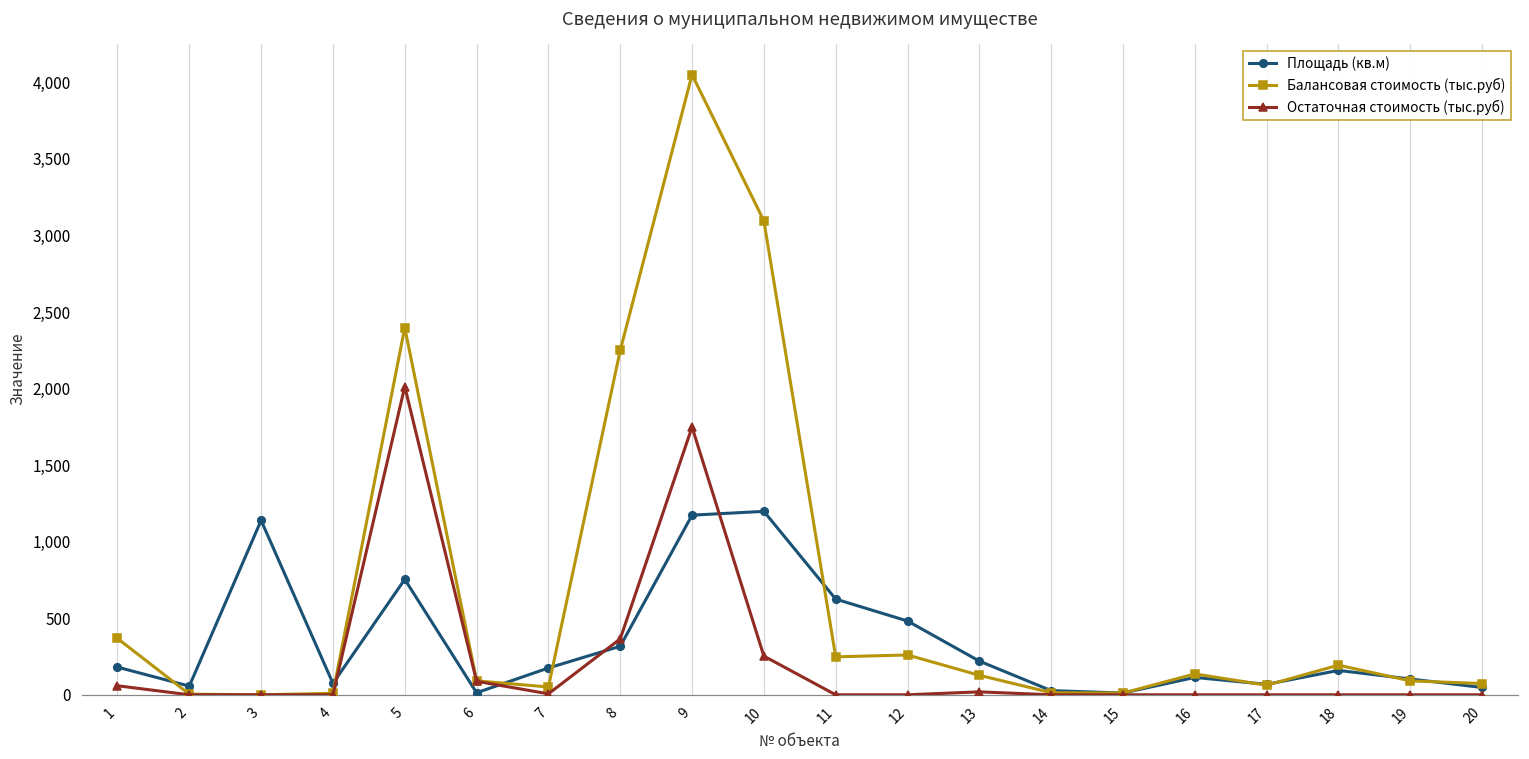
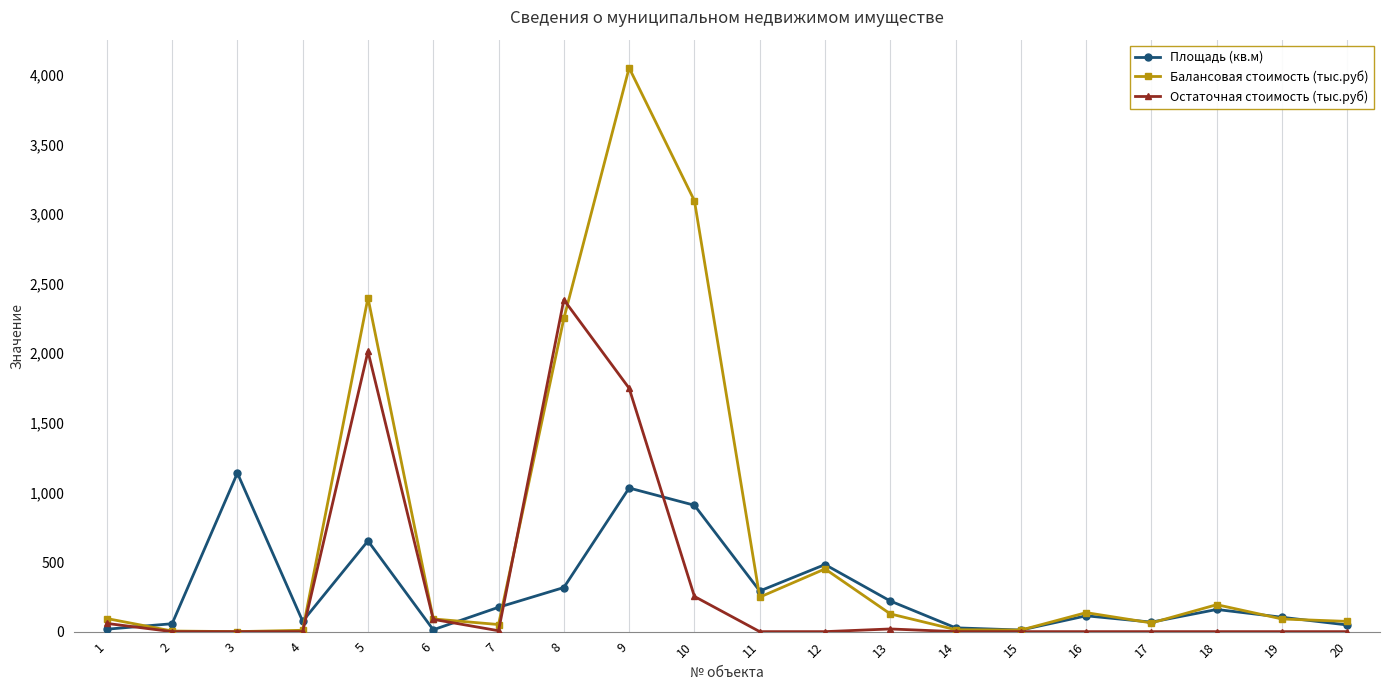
  {
    "Площадь (кв.м)": {
-     "1": "180",
+     "1": "20",
      "2": "60",
      "3": "1,140",
      "4": "70",
-     "5": "750",
+     "5": "650",
      "6": "10",
      "7": "180",
      "8": "320",
-     "9": "1,170",
-     "10": "1,200",
-     "11": "630",
+     "9": "1,030",
+     "10": "910",
+     "11": "290",
      "12": "480",
      "13": "220",
      "16": "110",
      "18": "160",
      "20": "50"
    },
    "Балансовая стоимость (тыс.руб)": {
-     "1": "370",
+     "1": "90",
      "5": "2,400",
      "7": "50",
      "8": "2,250",
      "9": "4,050",
      "10": "3,100",
      "11": "250",
-     "12": "260",
+     "12": "450",
      "13": "130",
      "16": "140",
      "18": "190",
      "20": "70"
    },
    "Остаточная стоимость (тыс.руб)": {
      "1": "60",
      "5": "2,010",
      "7": "10",
-     "8": "360",
+     "8": "2,380",
      "9": "1,750",
      "10": "250",
      "11": "0",
      "12": "0",
      "13": "20",
      "16": "0",
      "17": "0",
      "18": "0",
      "19": "0",
      "20": "0"
    }
  }
